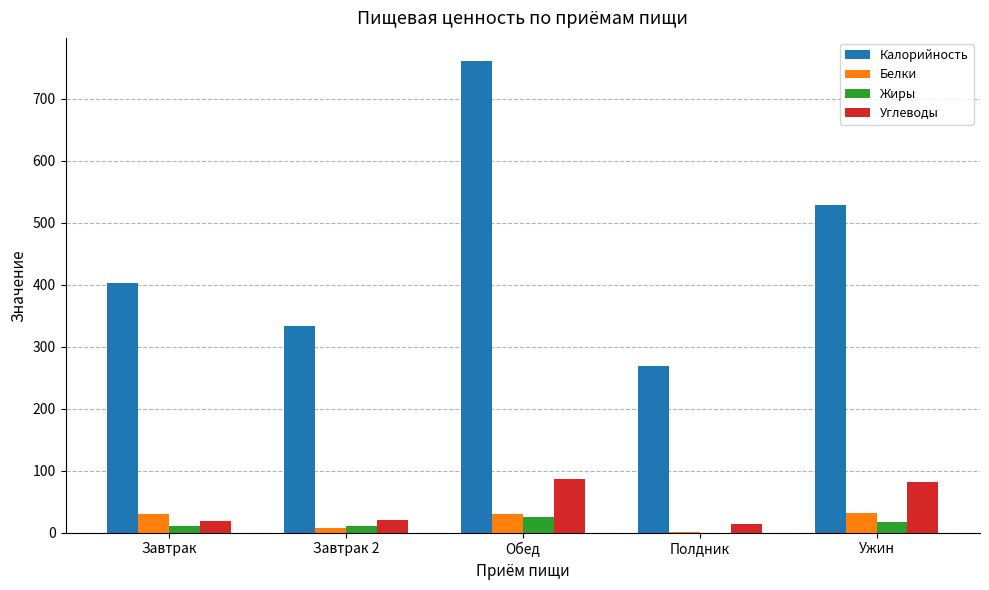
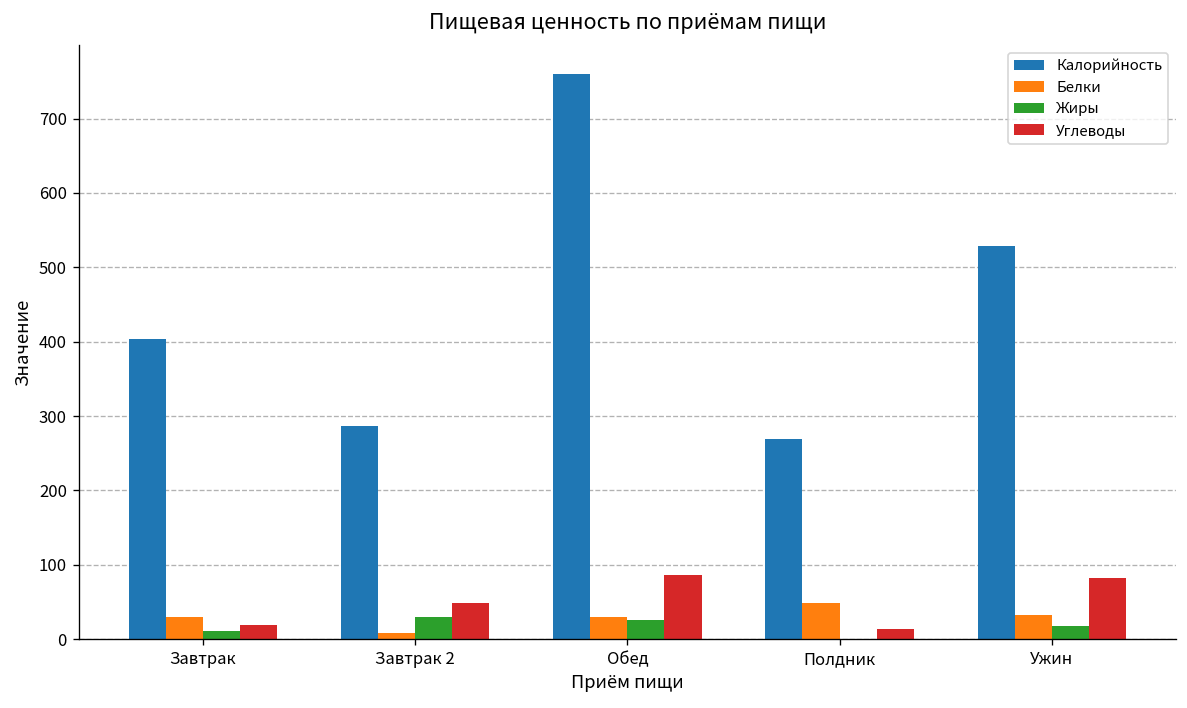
  {
    "Калорийность": {
      "Завтрак": 400,
-     "Завтрак 2": 330,
+     "Завтрак 2": 290,
      "Обед": 760,
      "Полдник": 270,
      "Ужин": 530
    },
    "Белки": {
      "Завтрак": 30,
      "Завтрак 2": 10,
      "Обед": 30,
-     "Полдник": 0,
+     "Полдник": 50,
      "Ужин": 30
    },
    "Жиры": {
      "Завтрак": 10,
-     "Завтрак 2": 10,
+     "Завтрак 2": 30,
      "Обед": 30,
      "Полдник": 0,
      "Ужин": 20
    },
    "Углеводы": {
      "Завтрак": 20,
-     "Завтрак 2": 20,
+     "Завтрак 2": 50,
      "Обед": 90,
      "Полдник": 10,
      "Ужин": 80
    }
  }
